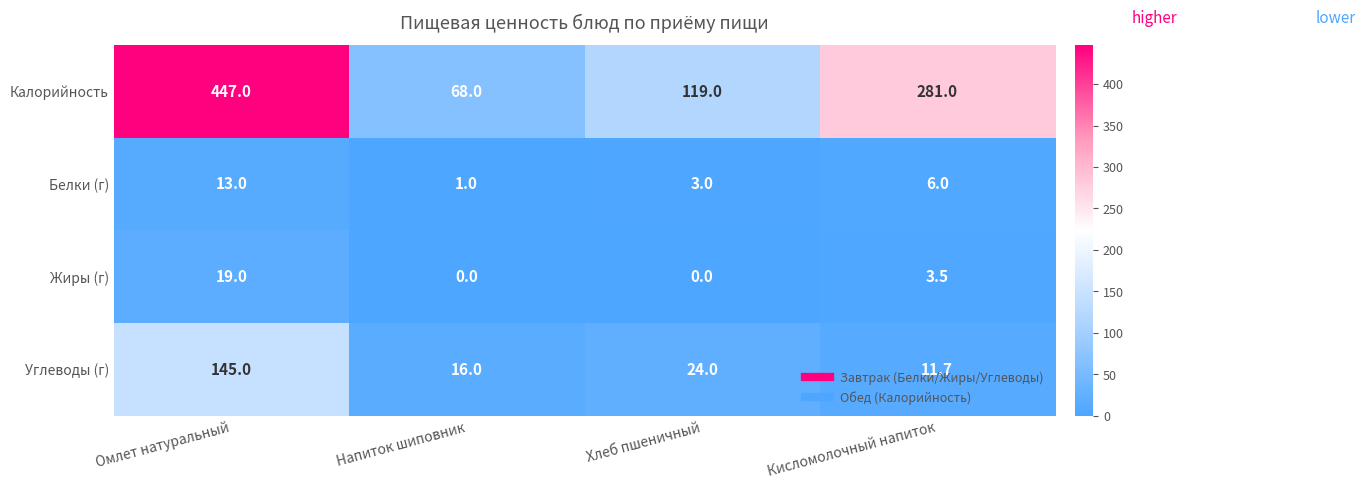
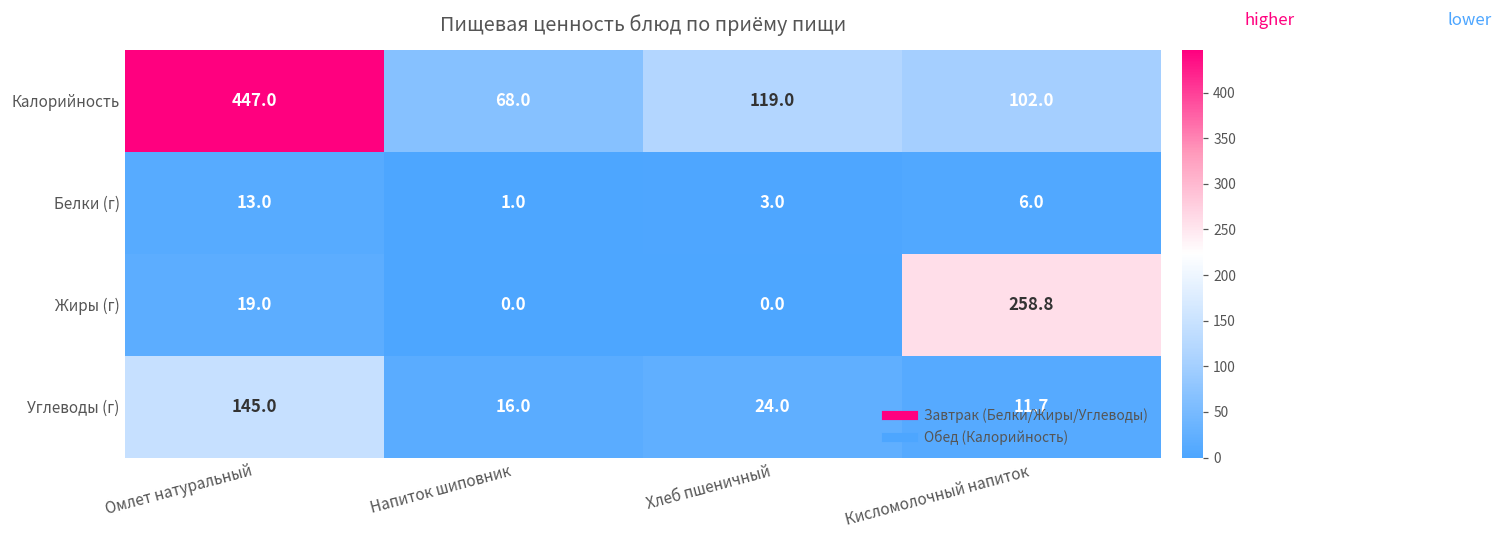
  {
    "Калорийность": {
      "Омлет натуральный": 447.0,
      "Напиток шиповник": 68.0,
      "Хлеб пшеничный": 119.0,
-     "Кисломолочный напиток": 281.0
+     "Кисломолочный напиток": 102.0
    },
    "Белки (г)": {
      "Омлет натуральный": 13.0,
      "Напиток шиповник": 1.0,
      "Хлеб пшеничный": 3.0,
      "Кисломолочный напиток": 6.0
    },
    "Жиры (г)": {
      "Омлет натуральный": 19.0,
      "Напиток шиповник": 0.0,
      "Хлеб пшеничный": 0.0,
-     "Кисломолочный напиток": 3.5
+     "Кисломолочный напиток": 258.8
    },
    "Углеводы (г)": {
      "Омлет натуральный": 145.0,
      "Напиток шиповник": 16.0,
      "Хлеб пшеничный": 24.0,
      "Кисломолочный напиток": 11.7
    }
  }
